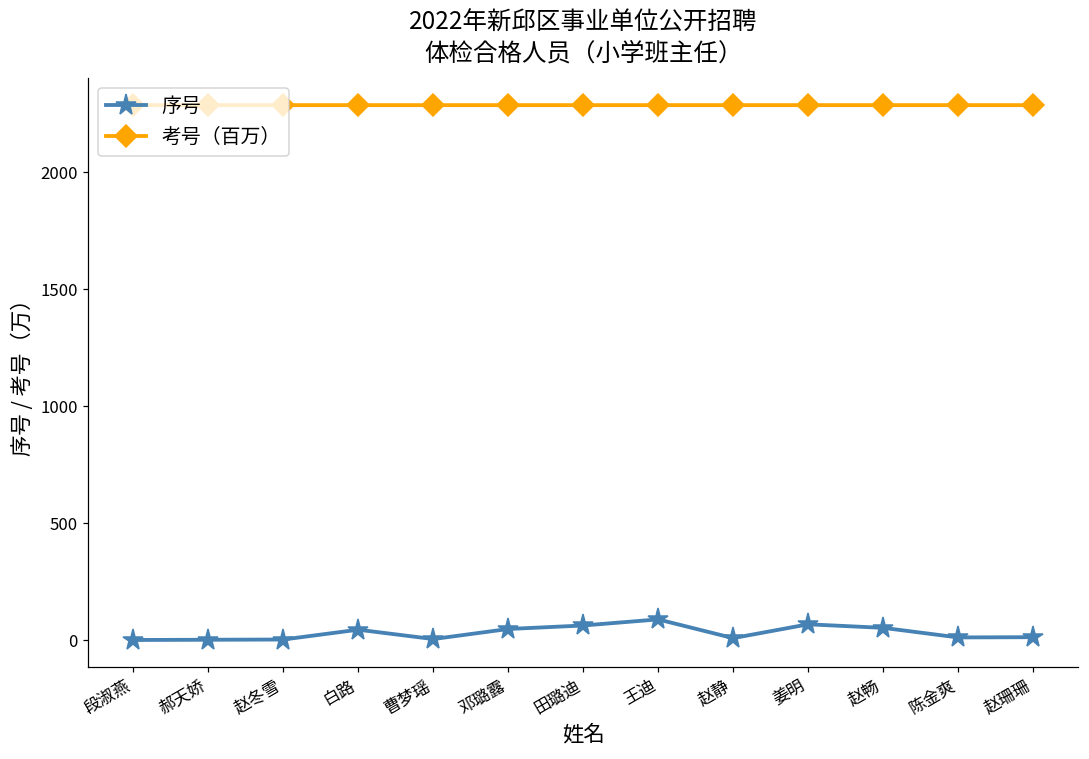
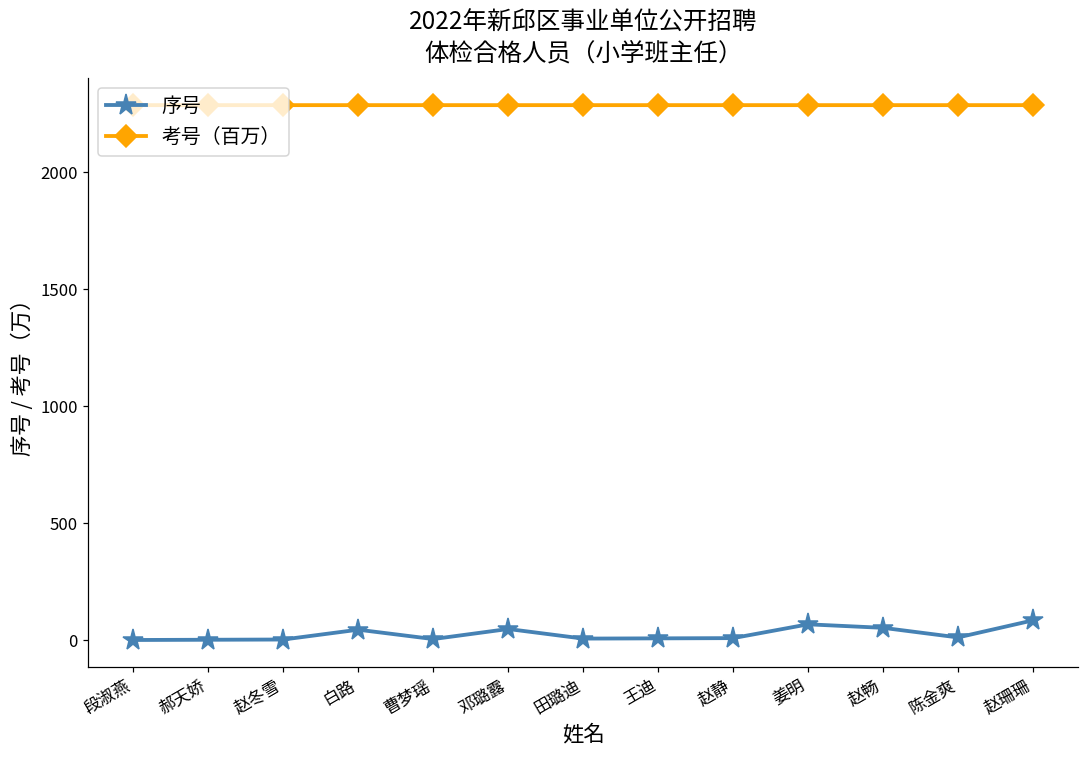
  {
    "序号": {
      "段淑燕": 0,
      "郝天娇": 0,
      "赵冬雪": 0,
      "白路": 50,
      "曹梦瑶": 10,
      "邓璐露": 50,
-     "田璐迪": 60,
-     "王迪": 90,
+     "田璐迪": 10,
+     "王迪": 10,
      "赵静": 10,
      "姜明": 70,
      "赵畅": 50,
      "陈金爽": 10,
-     "赵珊珊": 10
+     "赵珊珊": 90
    },
    "考号（百万）": {
      "白路": 2290,
      "曹梦瑶": 2290,
      "邓璐露": 2290,
      "田璐迪": 2290,
      "王迪": 2290,
      "赵静": 2290,
      "姜明": 2290,
      "赵畅": 2290,
      "陈金爽": 2290,
      "赵珊珊": 2290
    }
  }
